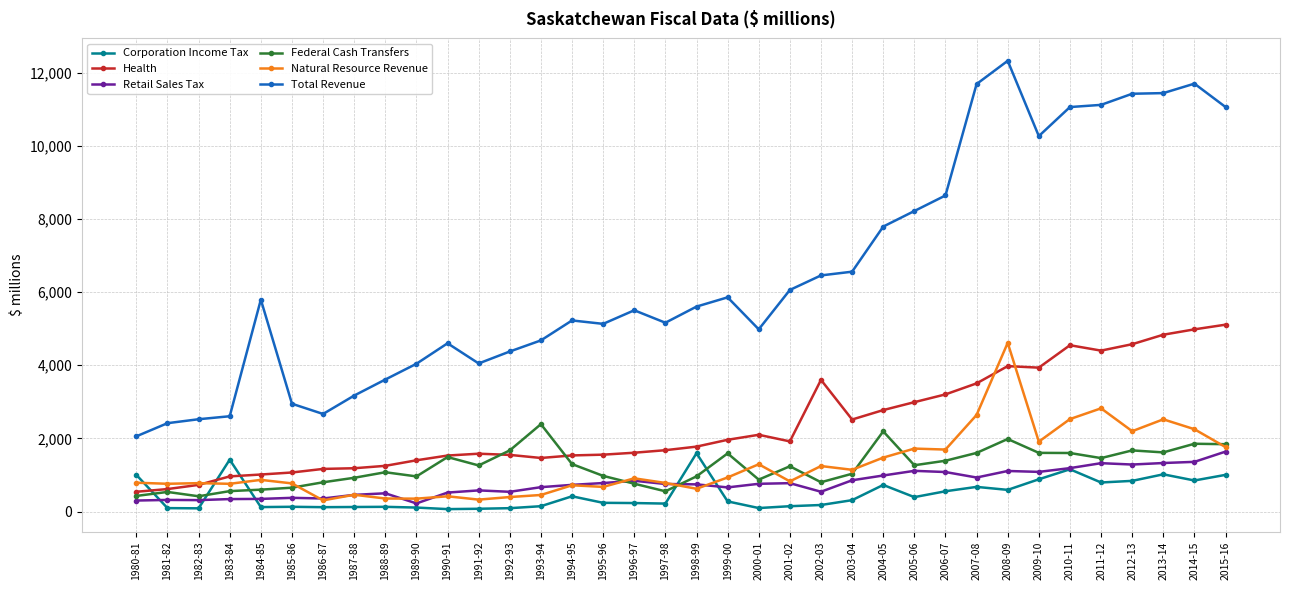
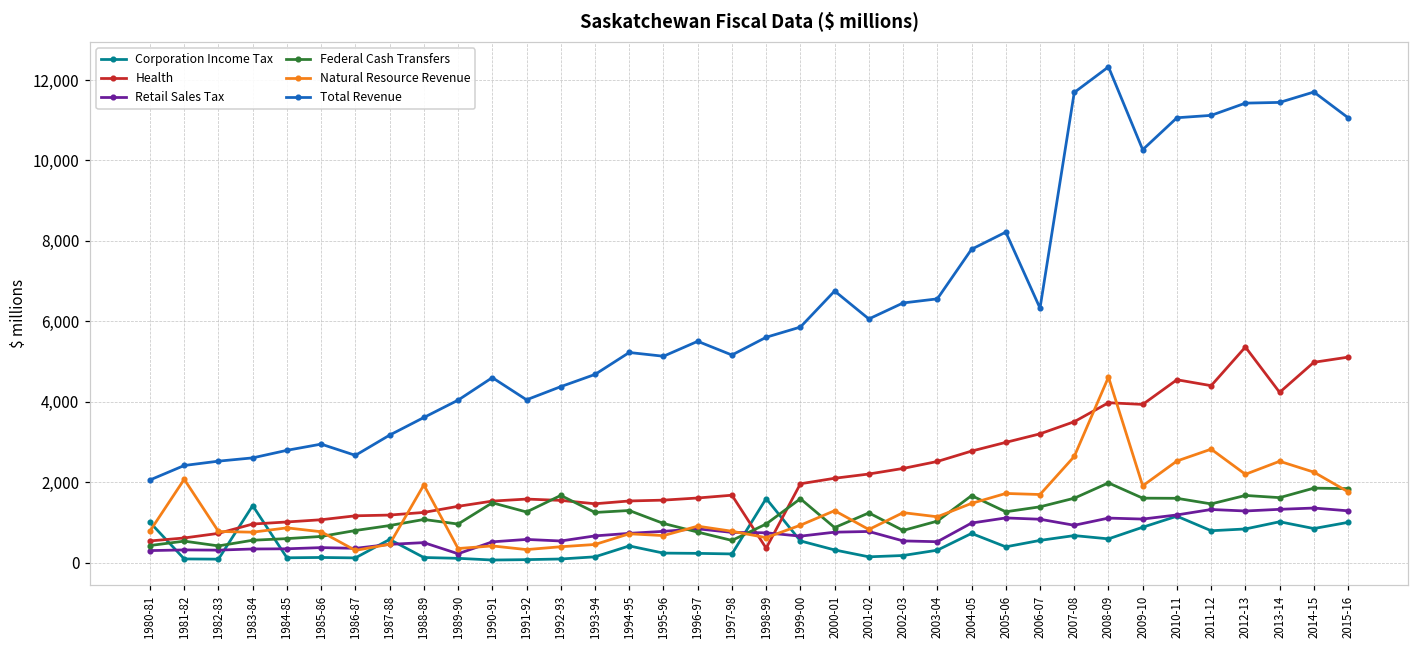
  {
    "Corporation Income Tax": {
      "1980-81": "1,000",
      "1981-82": "100",
      "1982-83": "100",
      "1983-84": "1,400",
      "1984-85": "100",
      "1985-86": "100",
      "1986-87": "100",
-     "1987-88": "100",
+     "1987-88": "600",
      "1988-89": "100",
      "1989-90": "100",
      "1990-91": "100",
      "1991-92": "100",
      "1992-93": "100",
      "1993-94": "100",
      "1994-95": "400",
      "1995-96": "200",
      "1996-97": "200",
      "1997-98": "200",
      "1998-99": "1,600",
-     "1999-00": "300",
-     "2000-01": "100",
+     "1999-00": "500",
+     "2000-01": "300",
      "2001-02": "100",
      "2002-03": "200",
      "2003-04": "300",
      "2004-05": "700",
      "2005-06": "400",
      "2006-07": "600",
      "2007-08": "700",
      "2008-09": "600",
      "2009-10": "900",
      "2011-12": "800",
      "2012-13": "800",
      "2013-14": "1,000",
      "2014-15": "800",
      "2015-16": "1,000"
    },
    "Health": {
      "1980-81": "500",
      "1981-82": "600",
      "1983-84": "1,000",
      "1984-85": "1,000",
      "1985-86": "1,100",
      "1986-87": "1,200",
      "1987-88": "1,200",
      "1988-89": "1,200",
      "1989-90": "1,400",
      "1991-92": "1,600",
      "1992-93": "1,500",
      "1993-94": "1,500",
      "1994-95": "1,500",
      "1995-96": "1,600",
      "1996-97": "1,600",
      "1997-98": "1,700",
-     "1998-99": "1,800",
+     "1998-99": "400",
      "1999-00": "2,000",
      "2000-01": "2,100",
-     "2001-02": "1,900",
-     "2002-03": "3,600",
+     "2001-02": "2,200",
+     "2002-03": "2,300",
      "2003-04": "2,500",
      "2004-05": "2,800",
      "2005-06": "3,000",
      "2006-07": "3,200",
      "2007-08": "3,500",
      "2008-09": "4,000",
      "2009-10": "3,900",
      "2010-11": "4,500",
      "2011-12": "4,400",
-     "2012-13": "4,600",
-     "2013-14": "4,800",
+     "2012-13": "5,400",
+     "2013-14": "4,200",
      "2014-15": "5,000",
      "2015-16": "5,100"
    },
    "Retail Sales Tax": {
      "1980-81": "300",
      "1981-82": "300",
      "1982-83": "300",
      "1983-84": "300",
      "1984-85": "300",
      "1985-86": "400",
      "1988-89": "500",
      "1989-90": "200",
      "1990-91": "500",
      "1991-92": "600",
      "1992-93": "500",
      "1993-94": "700",
      "1995-96": "800",
      "1998-99": "700",
      "1999-00": "700",
      "2000-01": "800",
      "2002-03": "500",
-     "2003-04": "900",
+     "2003-04": "500",
      "2004-05": "1,000",
      "2005-06": "1,100",
      "2006-07": "1,100",
      "2007-08": "900",
      "2008-09": "1,100",
      "2009-10": "1,100",
      "2011-12": "1,300",
      "2012-13": "1,300",
      "2013-14": "1,300",
      "2014-15": "1,400",
-     "2015-16": "1,600"
+     "2015-16": "1,300"
    },
    "Federal Cash Transfers": {
      "1980-81": "400",
      "1981-82": "500",
      "1982-83": "400",
      "1983-84": "600",
      "1984-85": "600",
      "1985-86": "700",
      "1986-87": "800",
      "1987-88": "900",
      "1988-89": "1,100",
      "1989-90": "1,000",
      "1991-92": "1,300",
      "1992-93": "1,700",
-     "1993-94": "2,400",
+     "1993-94": "1,200",
      "1994-95": "1,300",
      "1995-96": "1,000",
      "1996-97": "800",
      "1997-98": "600",
      "1998-99": "1,000",
      "1999-00": "1,600",
      "2000-01": "900",
      "2001-02": "1,200",
      "2002-03": "800",
      "2003-04": "1,000",
-     "2004-05": "2,200",
+     "2004-05": "1,700",
      "2005-06": "1,300",
      "2006-07": "1,400",
      "2007-08": "1,600",
      "2008-09": "2,000",
      "2009-10": "1,600",
      "2010-11": "1,600",
      "2011-12": "1,500",
      "2012-13": "1,700",
      "2013-14": "1,600",
      "2014-15": "1,900",
      "2015-16": "1,800"
    },
    "Natural Resource Revenue": {
      "1980-81": "800",
-     "1981-82": "800",
+     "1981-82": "2,100",
      "1983-84": "800",
      "1984-85": "900",
      "1985-86": "800",
-     "1988-89": "400",
+     "1988-89": "1,900",
      "1989-90": "400",
      "1990-91": "400",
      "1991-92": "300",
      "1992-93": "400",
      "1993-94": "500",
      "1995-96": "700",
      "1998-99": "600",
      "1999-00": "900",
      "2000-01": "1,300",
      "2002-03": "1,200",
      "2003-04": "1,100",
      "2004-05": "1,500",
      "2005-06": "1,700",
      "2006-07": "1,700",
      "2007-08": "2,600",
      "2008-09": "4,600",
      "2009-10": "1,900",
      "2010-11": "2,500",
      "2011-12": "2,800",
      "2012-13": "2,200",
      "2013-14": "2,500",
      "2014-15": "2,300",
      "2015-16": "1,800"
    },
    "Total Revenue": {
      "1980-81": "2,100",
      "1981-82": "2,400",
      "1982-83": "2,500",
      "1983-84": "2,600",
-     "1984-85": "5,800",
+     "1984-85": "2,800",
      "1985-86": "2,900",
      "1986-87": "2,700",
      "1987-88": "3,200",
      "1988-89": "3,600",
      "1989-90": "4,000",
      "1990-91": "4,600",
      "1991-92": "4,000",
      "1992-93": "4,400",
      "1993-94": "4,700",
      "1994-95": "5,200",
      "1995-96": "5,100",
      "1996-97": "5,500",
      "1997-98": "5,200",
      "1998-99": "5,600",
      "1999-00": "5,900",
-     "2000-01": "5,000",
+     "2000-01": "6,800",
      "2001-02": "6,100",
      "2002-03": "6,500",
      "2003-04": "6,600",
      "2004-05": "7,800",
      "2005-06": "8,200",
-     "2006-07": "8,600",
+     "2006-07": "6,300",
      "2007-08": "11,700",
      "2008-09": "12,300",
      "2009-10": "10,300",
      "2010-11": "11,100",
      "2011-12": "11,100",
      "2012-13": "11,400",
      "2013-14": "11,400",
      "2014-15": "11,700",
      "2015-16": "11,100"
    }
  }
